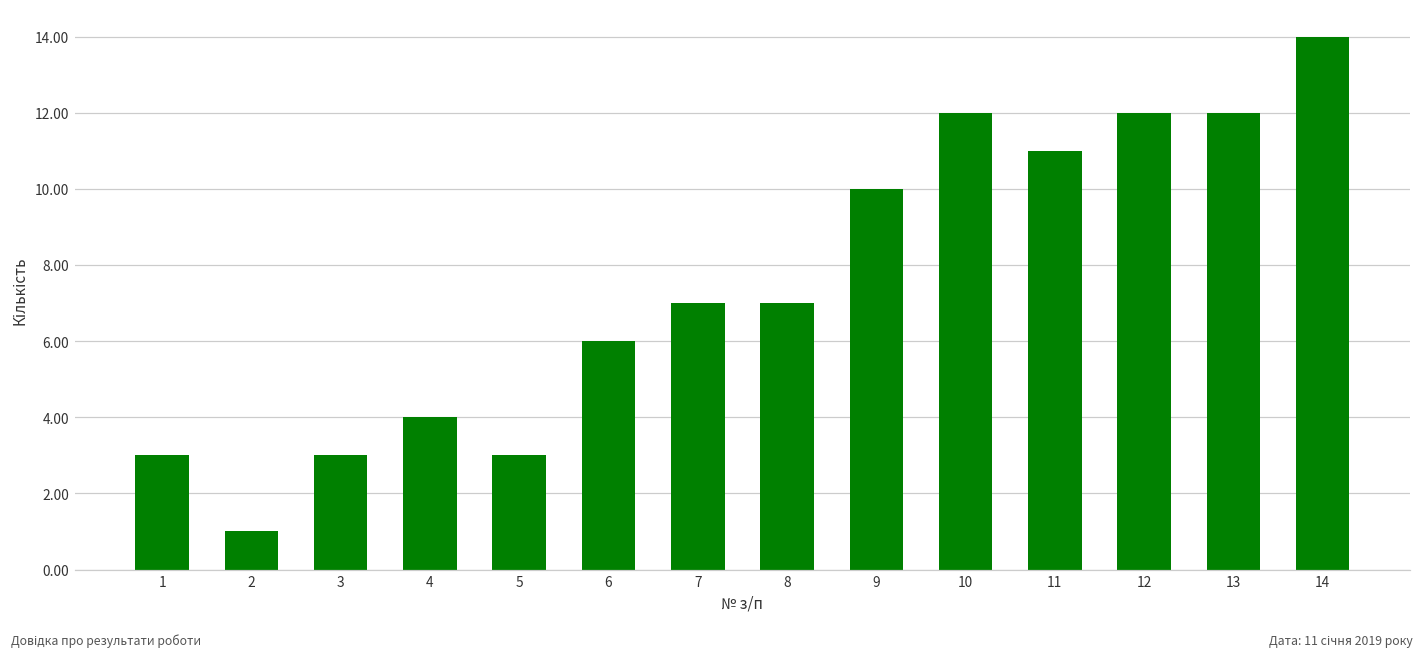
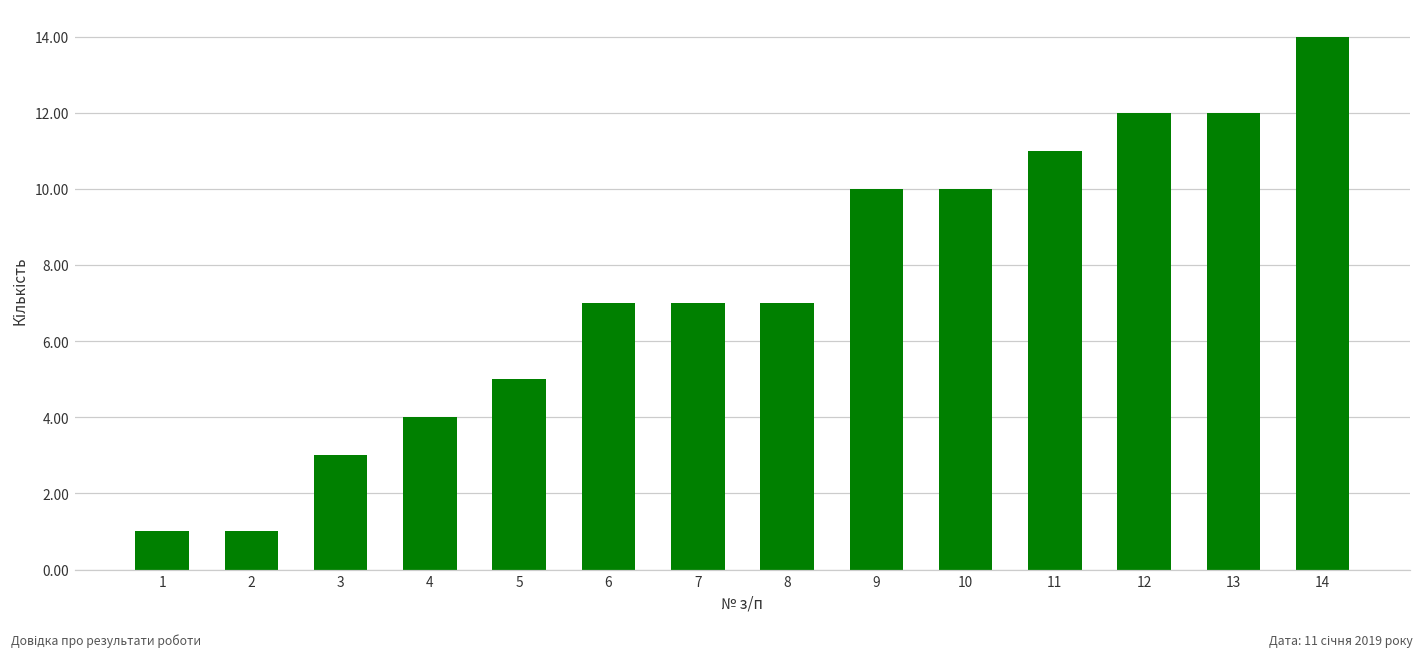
  {
-   "1": 3,
+   "1": 1,
    "2": 1,
    "3": 3,
    "4": 4,
-   "5": 3,
-   "6": 6,
+   "5": 5,
+   "6": 7,
    "7": 7,
    "8": 7,
    "9": 10,
-   "10": 12,
+   "10": 10,
    "11": 11,
    "12": 12,
    "13": 12,
    "14": 14
  }
